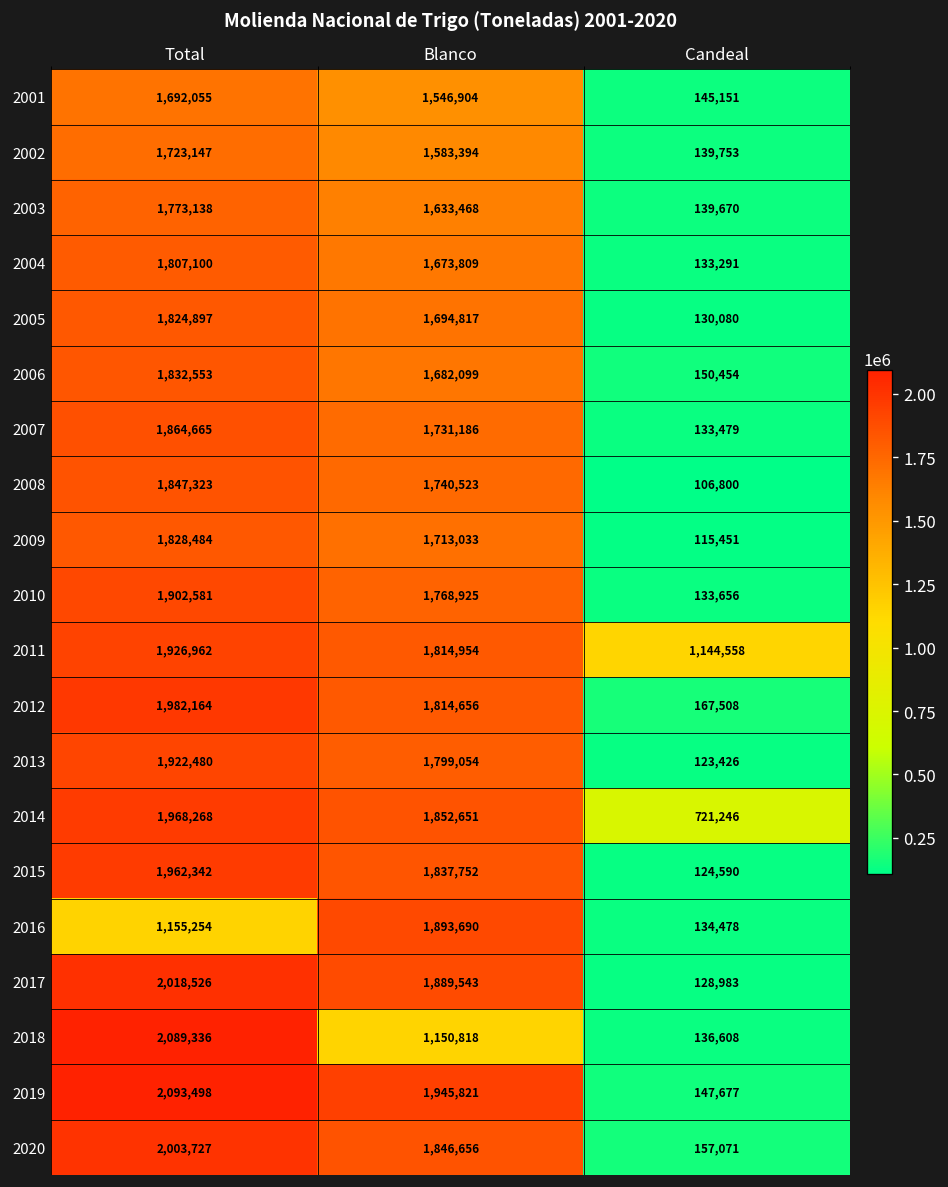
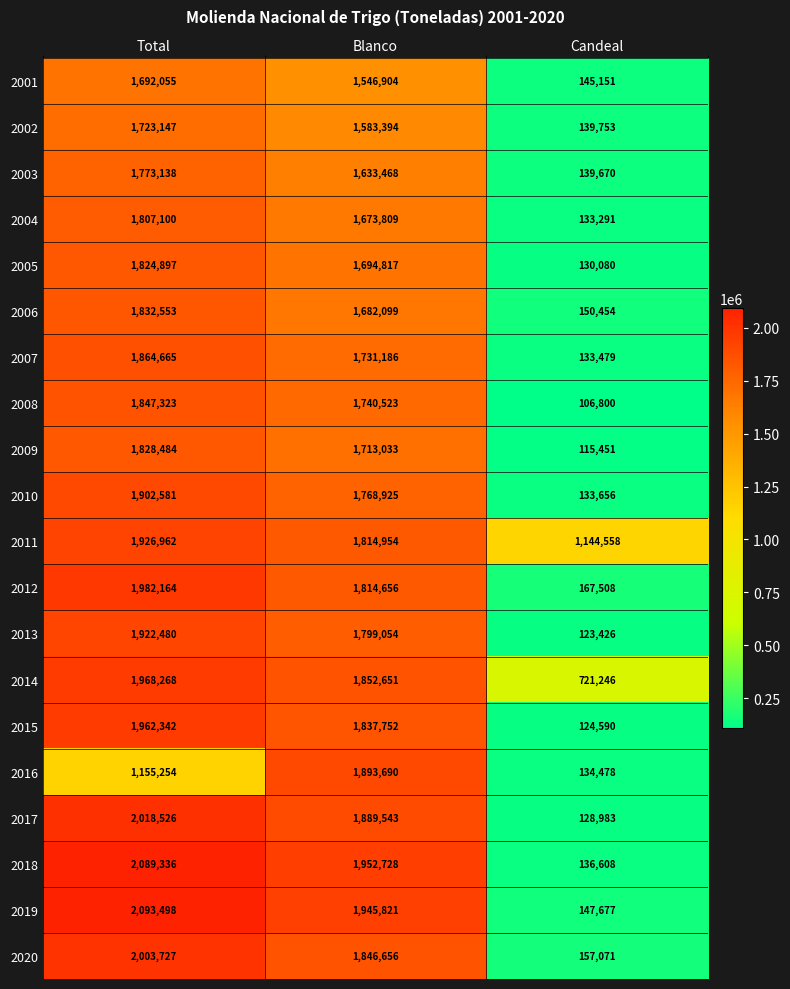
  {
    "2001": {
      "Total": "1,692,055",
      "Blanco": "1,546,904",
      "Candeal": "145,151"
    },
    "2002": {
      "Total": "1,723,147",
      "Blanco": "1,583,394",
      "Candeal": "139,753"
    },
    "2003": {
      "Total": "1,773,138",
      "Blanco": "1,633,468",
      "Candeal": "139,670"
    },
    "2004": {
      "Total": "1,807,100",
      "Blanco": "1,673,809",
      "Candeal": "133,291"
    },
    "2005": {
      "Total": "1,824,897",
      "Blanco": "1,694,817",
      "Candeal": "130,080"
    },
    "2006": {
      "Total": "1,832,553",
      "Blanco": "1,682,099",
      "Candeal": "150,454"
    },
    "2007": {
      "Total": "1,864,665",
      "Blanco": "1,731,186",
      "Candeal": "133,479"
    },
    "2008": {
      "Total": "1,847,323",
      "Blanco": "1,740,523",
      "Candeal": "106,800"
    },
    "2009": {
      "Total": "1,828,484",
      "Blanco": "1,713,033",
      "Candeal": "115,451"
    },
    "2010": {
      "Total": "1,902,581",
      "Blanco": "1,768,925",
      "Candeal": "133,656"
    },
    "2011": {
      "Total": "1,926,962",
      "Blanco": "1,814,954",
      "Candeal": "1,144,558"
    },
    "2012": {
      "Total": "1,982,164",
      "Blanco": "1,814,656",
      "Candeal": "167,508"
    },
    "2013": {
      "Total": "1,922,480",
      "Blanco": "1,799,054",
      "Candeal": "123,426"
    },
    "2014": {
      "Total": "1,968,268",
      "Blanco": "1,852,651",
      "Candeal": "721,246"
    },
    "2015": {
      "Total": "1,962,342",
      "Blanco": "1,837,752",
      "Candeal": "124,590"
    },
    "2016": {
      "Total": "1,155,254",
      "Blanco": "1,893,690",
      "Candeal": "134,478"
    },
    "2017": {
      "Total": "2,018,526",
      "Blanco": "1,889,543",
      "Candeal": "128,983"
    },
    "2018": {
      "Total": "2,089,336",
-     "Blanco": "1,150,818",
+     "Blanco": "1,952,728",
      "Candeal": "136,608"
    },
    "2019": {
      "Total": "2,093,498",
      "Blanco": "1,945,821",
      "Candeal": "147,677"
    },
    "2020": {
      "Total": "2,003,727",
      "Blanco": "1,846,656",
      "Candeal": "157,071"
    }
  }
